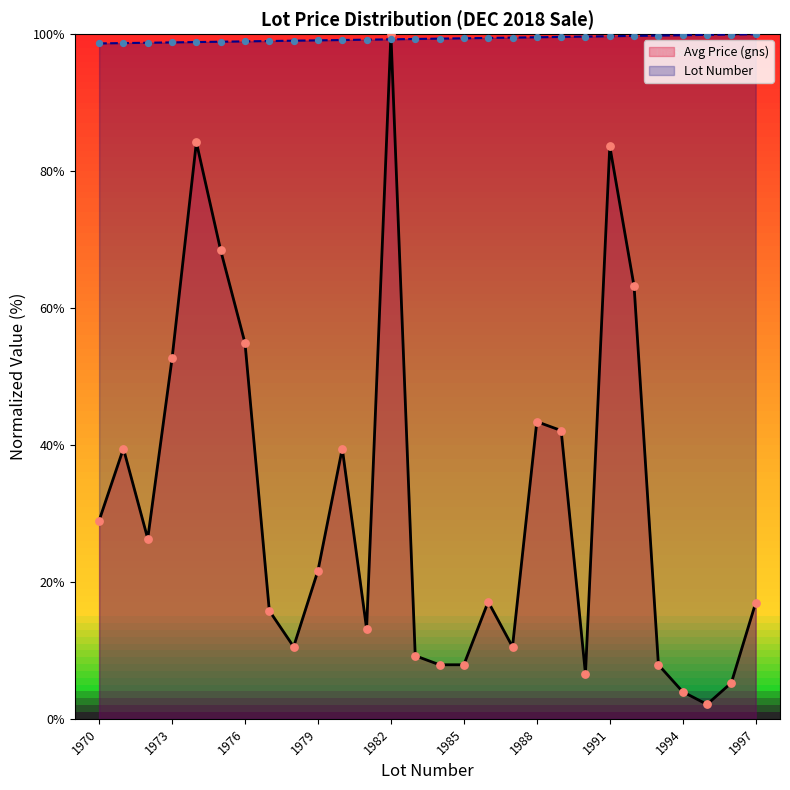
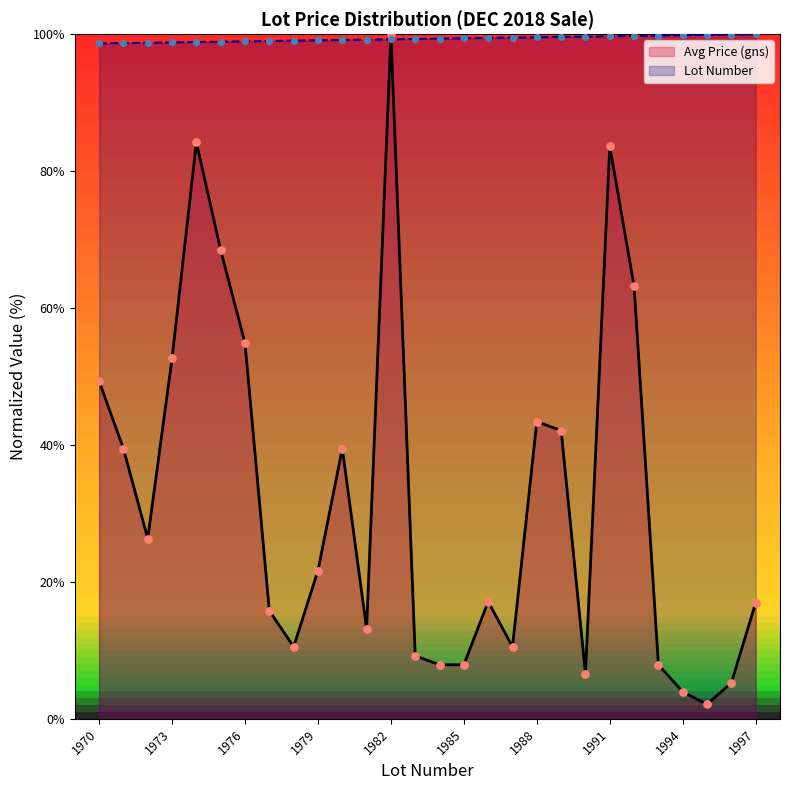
  {
    "Avg Price (gns)": {
-     "1970": "29%",
+     "1970": "49%",
      "1973": "53%",
      "1976": "55%",
      "1979": "22%",
      "1982": "100%",
      "1985": "8%",
      "1988": "43%",
      "1991": "84%",
      "1994": "4%",
      "1997": "17%"
    },
    "Lot Number": {
      "1970": "99%",
      "1973": "99%",
      "1976": "99%",
      "1979": "99%",
      "1982": "99%",
      "1985": "99%",
      "1988": "100%",
      "1991": "100%",
      "1994": "100%",
      "1997": "100%"
    }
  }
